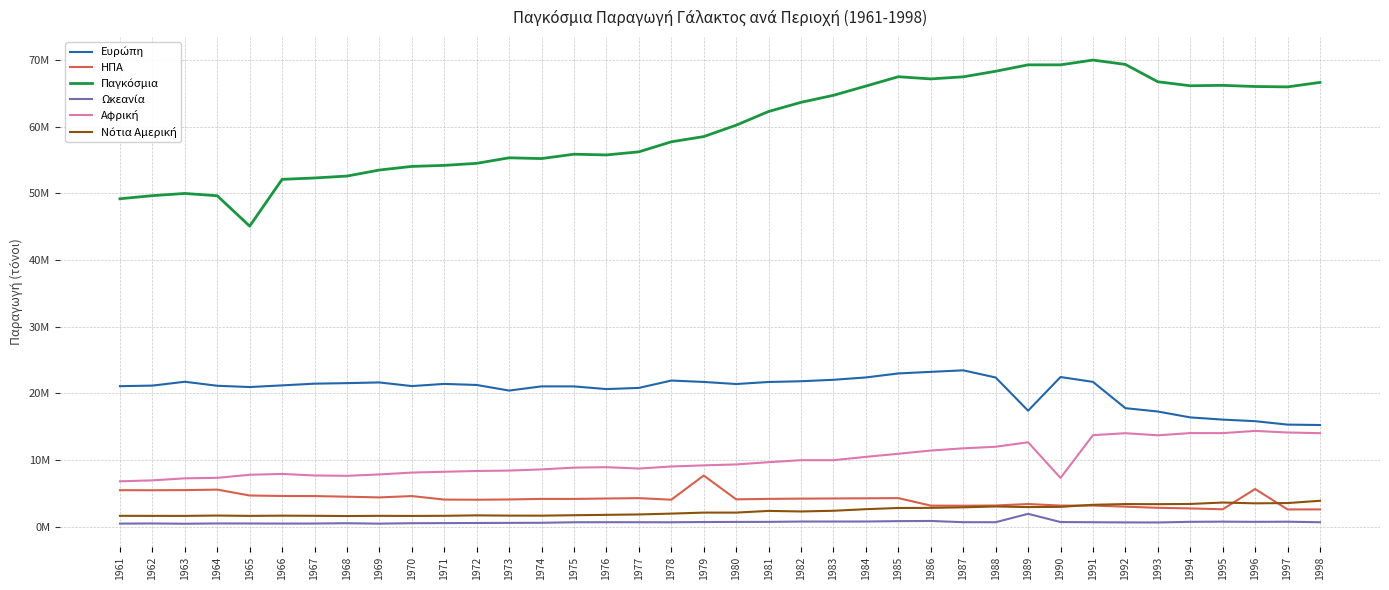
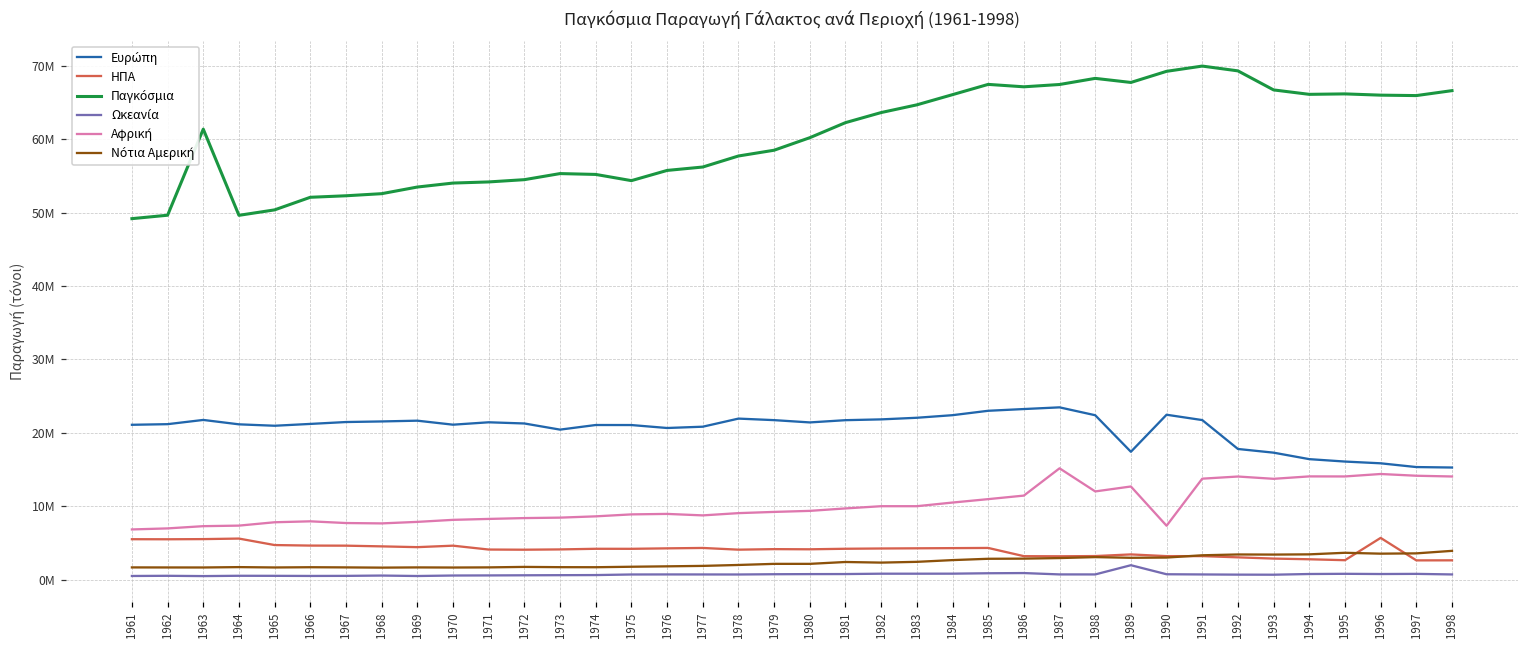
  {
    "ΗΠΑ": {
      "1961": 6000000,
      "1962": 6000000,
      "1963": 6000000,
      "1964": 6000000,
      "1965": 5000000,
      "1966": 5000000,
      "1967": 5000000,
      "1968": 5000000,
      "1969": 4000000,
      "1970": 5000000,
      "1971": 4000000,
      "1972": 4000000,
      "1973": 4000000,
      "1974": 4000000,
      "1975": 4000000,
      "1976": 4000000,
      "1977": 4000000,
      "1978": 4000000,
-     "1979": 8000000,
+     "1979": 4000000,
      "1980": 4000000,
      "1981": 4000000,
      "1982": 4000000,
      "1983": 4000000,
      "1984": 4000000,
      "1985": 4000000,
      "1989": 3000000,
      "1992": 3000000,
      "1993": 3000000,
      "1994": 3000000,
      "1995": 3000000,
      "1996": 6000000,
      "1997": 3000000,
      "1998": 3000000
    },
    "Παγκόσμια": {
      "1961": 49000000,
      "1962": 50000000,
-     "1963": 50000000,
+     "1963": 61000000,
      "1964": 50000000,
-     "1965": 45000000,
+     "1965": 50000000,
      "1966": 52000000,
      "1967": 52000000,
      "1968": 53000000,
      "1969": 53000000,
      "1970": 54000000,
      "1971": 54000000,
      "1972": 54000000,
      "1973": 55000000,
      "1974": 55000000,
-     "1975": 56000000,
+     "1975": 54000000,
      "1976": 56000000,
      "1977": 56000000,
      "1978": 58000000,
      "1979": 58000000,
      "1980": 60000000,
      "1981": 62000000,
      "1982": 64000000,
      "1983": 65000000,
      "1984": 66000000,
      "1985": 67000000,
      "1986": 67000000,
      "1987": 67000000,
      "1988": 68000000,
-     "1989": 69000000,
+     "1989": 68000000,
      "1990": 69000000,
      "1991": 70000000,
      "1992": 69000000,
      "1993": 67000000,
      "1994": 66000000,
      "1995": 66000000,
      "1996": 66000000,
      "1997": 66000000,
      "1998": 67000000
    },
    "Αφρική": {
      "1961": 7000000,
      "1962": 7000000,
      "1963": 7000000,
      "1964": 7000000,
      "1965": 8000000,
      "1966": 8000000,
      "1967": 8000000,
      "1968": 8000000,
      "1969": 8000000,
      "1970": 8000000,
      "1971": 8000000,
      "1972": 8000000,
      "1973": 8000000,
      "1974": 9000000,
      "1975": 9000000,
      "1976": 9000000,
      "1977": 9000000,
      "1978": 9000000,
      "1979": 9000000,
      "1980": 9000000,
      "1981": 10000000,
      "1982": 10000000,
      "1983": 10000000,
      "1984": 11000000,
      "1985": 11000000,
      "1986": 11000000,
-     "1987": 12000000,
+     "1987": 15000000,
      "1988": 12000000,
      "1989": 13000000,
      "1990": 7000000,
      "1991": 14000000,
      "1992": 14000000,
      "1993": 14000000,
      "1994": 14000000,
      "1995": 14000000,
      "1996": 14000000,
      "1997": 14000000,
      "1998": 14000000
    }
  }
